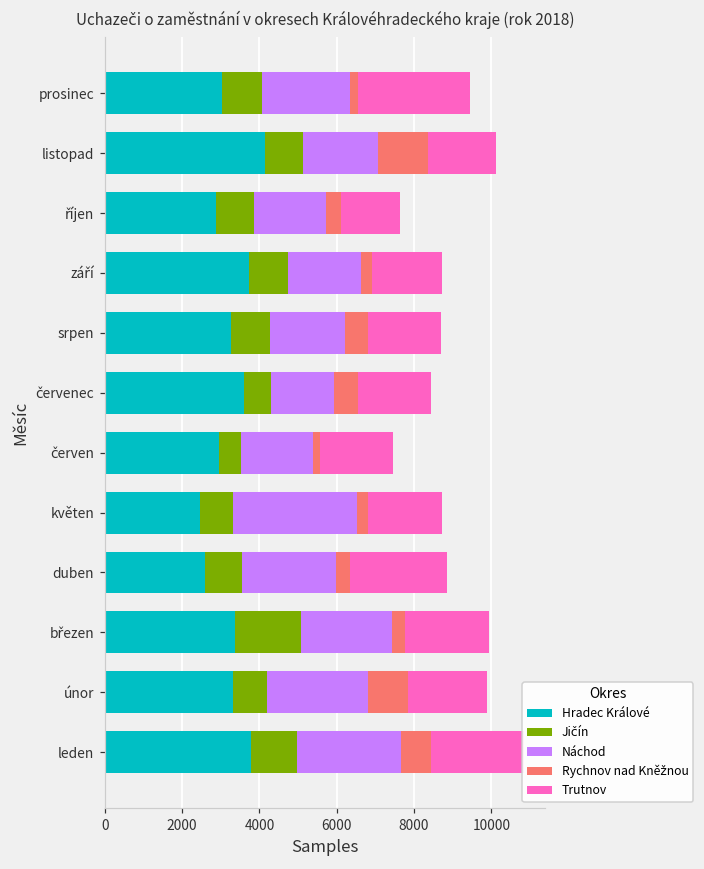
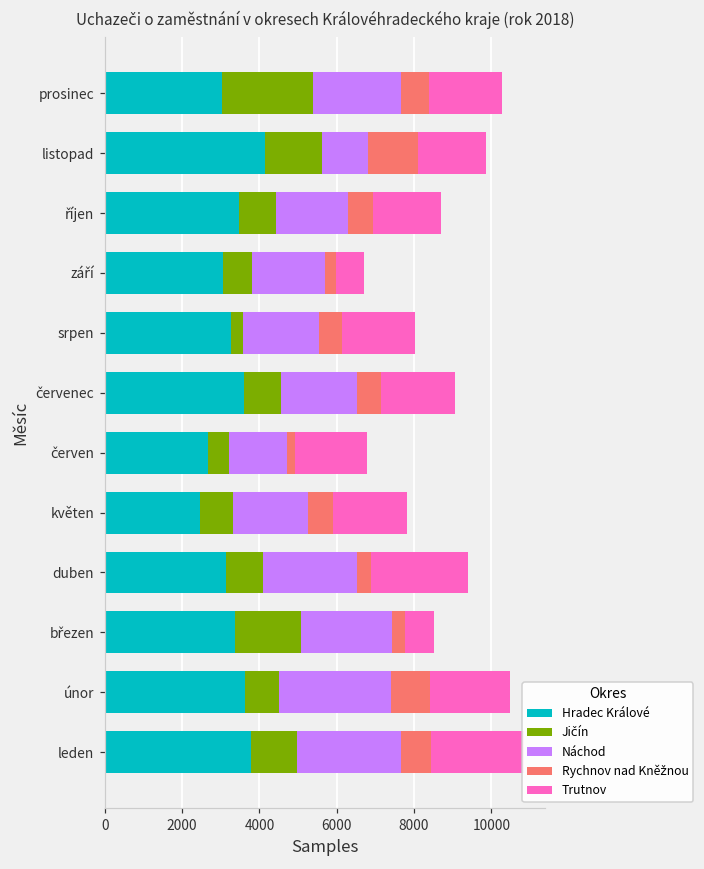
  {
    "Hradec Králové": {
      "prosinec": 3000,
      "listopad": 4100,
-     "říjen": 2900,
-     "září": 3700,
+     "říjen": 3500,
+     "září": 3100,
      "srpen": 3300,
      "červenec": 3600,
-     "červen": 3000,
+     "červen": 2700,
      "květen": 2500,
-     "duben": 2600,
+     "duben": 3100,
      "březen": 3400,
-     "únor": 3300,
+     "únor": 3600,
      "leden": 3800
    },
    "Jičín": {
-     "prosinec": 1000,
-     "listopad": 1000,
+     "prosinec": 2300,
+     "listopad": 1500,
      "říjen": 1000,
-     "září": 1000,
-     "srpen": 1000,
-     "červenec": 700,
+     "září": 800,
+     "srpen": 300,
+     "červenec": 1000,
      "červen": 600,
      "květen": 900,
      "duben": 900,
      "březen": 1700,
      "únor": 900,
      "leden": 1200
    },
    "Náchod": {
      "prosinec": 2300,
-     "listopad": 1900,
+     "listopad": 1200,
      "říjen": 1900,
      "září": 1900,
      "srpen": 2000,
-     "červenec": 1600,
-     "červen": 1900,
-     "květen": 3200,
+     "červenec": 2000,
+     "červen": 1500,
+     "květen": 1900,
      "duben": 2400,
      "březen": 2400,
-     "únor": 2600,
+     "únor": 2900,
      "leden": 2700
    },
    "Rychnov nad Kněžnou": {
-     "prosinec": 200,
+     "prosinec": 700,
      "listopad": 1300,
-     "říjen": 400,
+     "říjen": 600,
      "září": 300,
      "srpen": 600,
      "červenec": 600,
      "červen": 200,
-     "květen": 300,
+     "květen": 600,
      "duben": 400,
      "březen": 300,
      "únor": 1000,
      "leden": 800
    },
    "Trutnov": {
-     "prosinec": 2900,
+     "prosinec": 1900,
      "listopad": 1800,
-     "říjen": 1500,
-     "září": 1800,
+     "říjen": 1800,
+     "září": 700,
      "srpen": 1900,
      "červenec": 1900,
      "červen": 1900,
      "květen": 1900,
      "duben": 2500,
-     "březen": 2200,
+     "březen": 700,
      "únor": 2100
    }
  }
